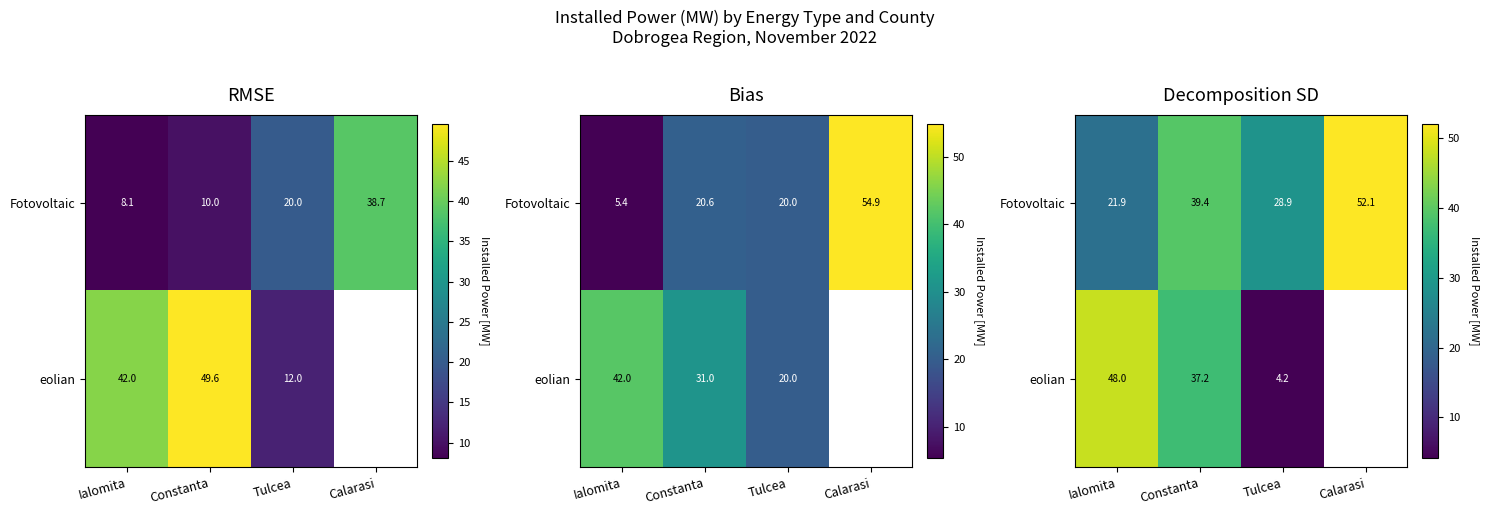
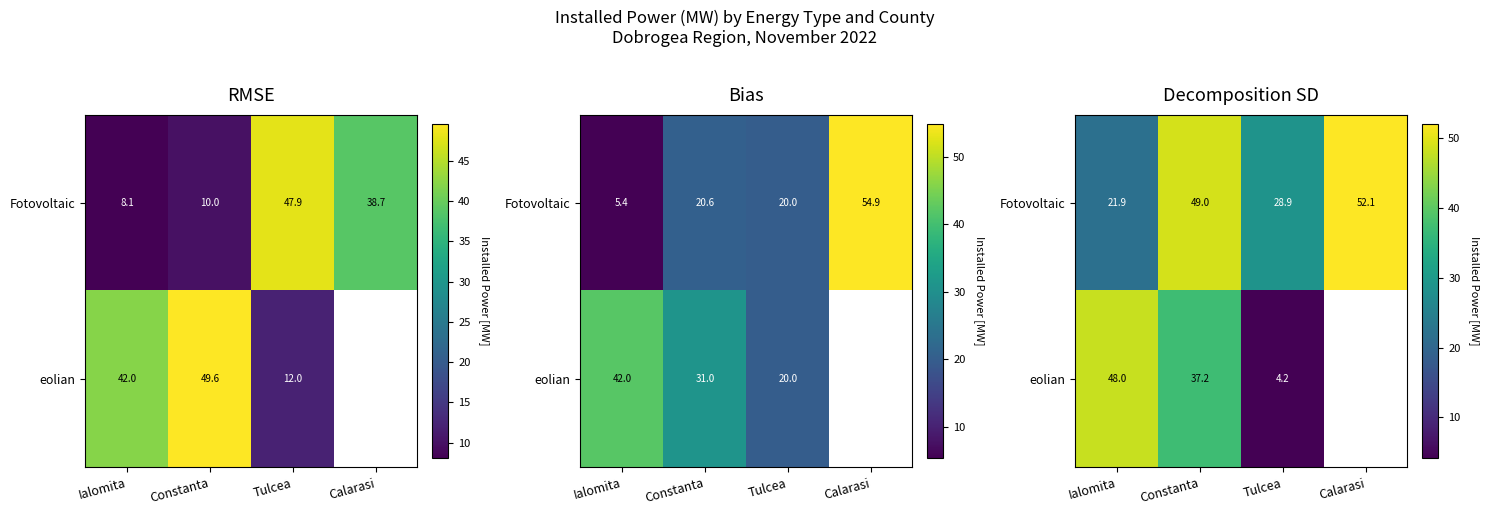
  {
    "RMSE": {
      "Fotovoltaic": {
        "Ialomita": 8.1,
        "Constanta": 10.0,
-       "Tulcea": 20.0,
+       "Tulcea": 47.9,
        "Calarasi": 38.7
      },
      "eolian": {
        "Ialomita": 42.0,
        "Constanta": 49.6,
        "Tulcea": 12.0
      }
    },
    "Bias": {
      "Fotovoltaic": {
        "Ialomita": 5.4,
        "Constanta": 20.6,
        "Tulcea": 20.0,
        "Calarasi": 54.9
      },
      "eolian": {
        "Ialomita": 42.0,
        "Constanta": 31.0,
        "Tulcea": 20.0
      }
    },
    "Decomposition SD": {
      "Fotovoltaic": {
        "Ialomita": 21.9,
-       "Constanta": 39.4,
+       "Constanta": 49.0,
        "Tulcea": 28.9,
        "Calarasi": 52.1
      },
      "eolian": {
        "Ialomita": 48.0,
        "Constanta": 37.2,
        "Tulcea": 4.2
      }
    }
  }
